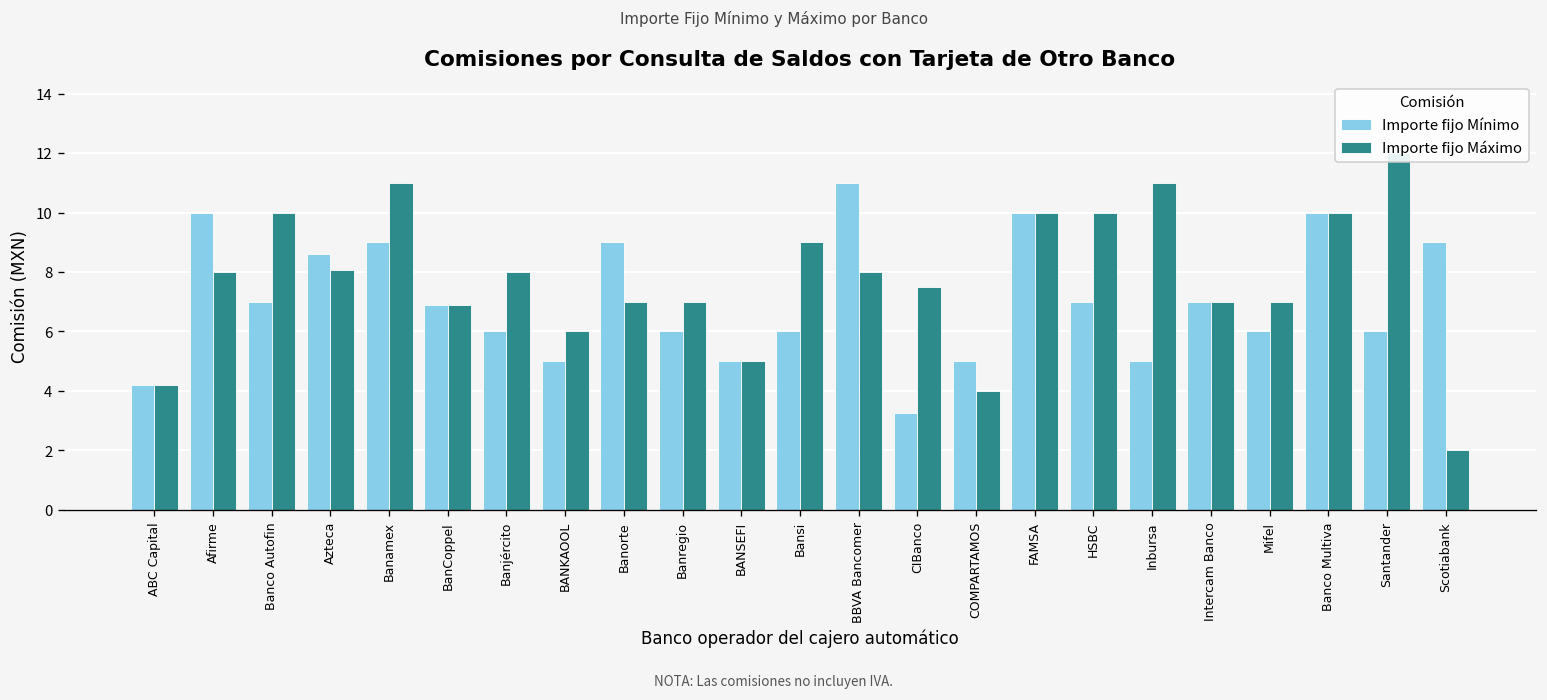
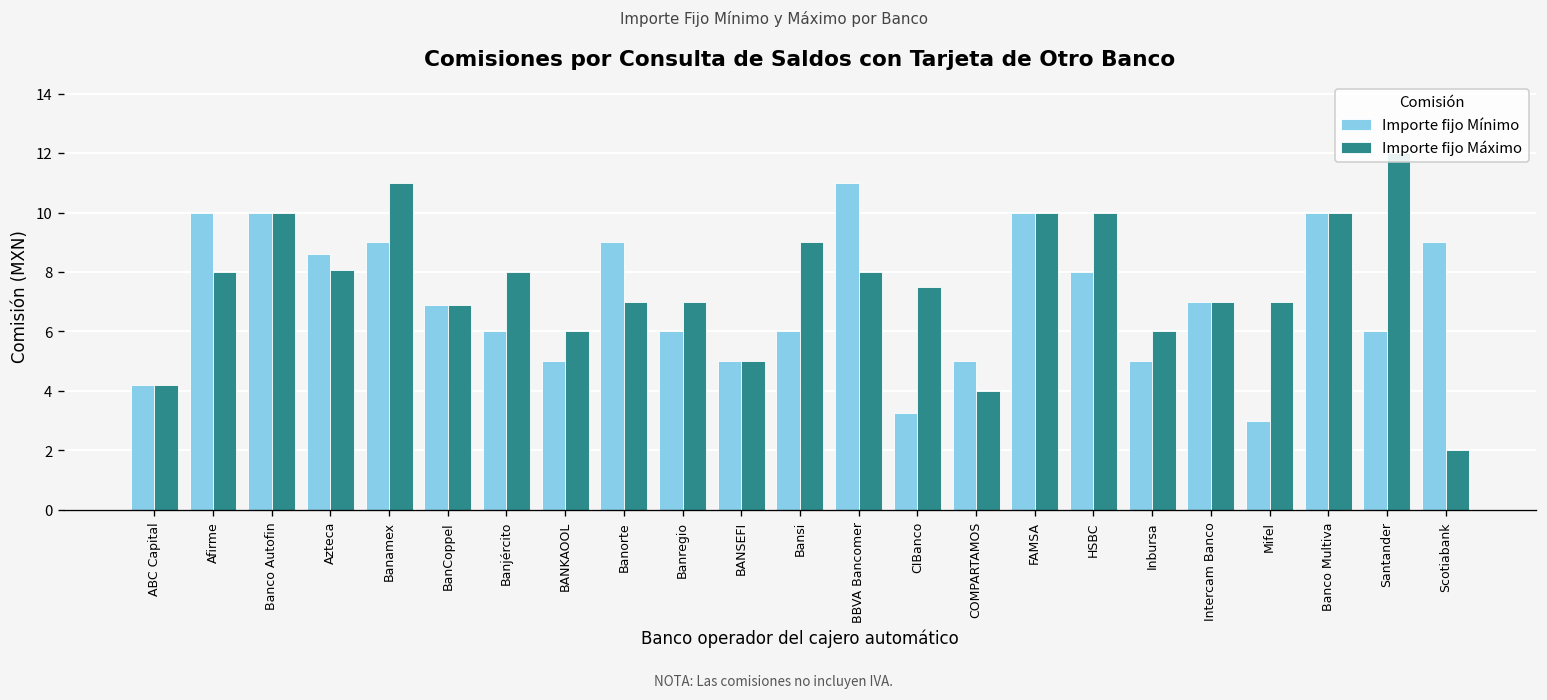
  {
    "Importe fijo Mínimo": {
      "ABC Capital": 4.2,
      "Afirme": 10,
-     "Banco Autofin": 7,
+     "Banco Autofin": 10,
      "Azteca": 8.6,
      "Banamex": 9,
      "BanCoppel": 7,
      "Banjército": 6,
      "BANKAOOL": 5,
      "Banorte": 9,
      "Banregio": 6,
      "BANSEFI": 5,
      "Bansi": 6,
      "BBVA Bancomer": 11,
      "CIBanco": 3.3,
      "COMPARTAMOS": 5,
      "FAMSA": 10,
-     "HSBC": 7,
+     "HSBC": 8,
      "Inbursa": 5,
      "Intercam Banco": 7,
-     "Mifel": 6,
+     "Mifel": 3,
      "Banco Multiva": 10,
      "Santander": 6,
      "Scotiabank": 9
    },
    "Importe fijo Máximo": {
      "ABC Capital": 4.2,
      "Afirme": 8,
      "Banco Autofin": 10,
      "Azteca": 8,
      "Banamex": 11,
      "BanCoppel": 7,
      "Banjército": 8,
      "BANKAOOL": 6,
      "Banorte": 7,
      "Banregio": 7,
      "BANSEFI": 5,
      "Bansi": 9,
      "BBVA Bancomer": 8,
      "CIBanco": 7.5,
      "COMPARTAMOS": 4,
      "FAMSA": 10,
      "HSBC": 10,
-     "Inbursa": 11,
+     "Inbursa": 6,
      "Intercam Banco": 7,
      "Mifel": 7,
      "Banco Multiva": 10,
      "Scotiabank": 2
    }
  }
